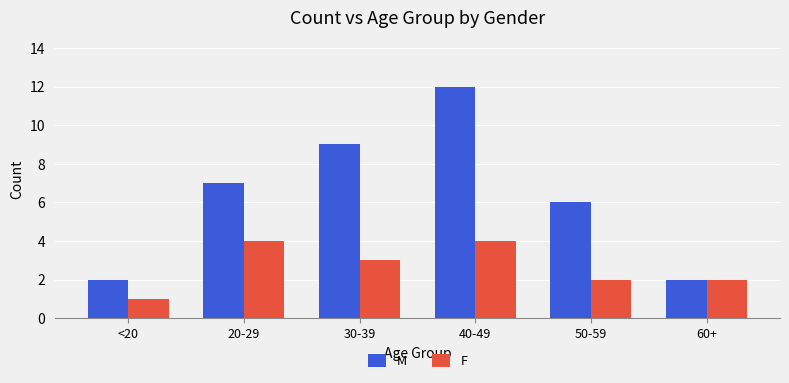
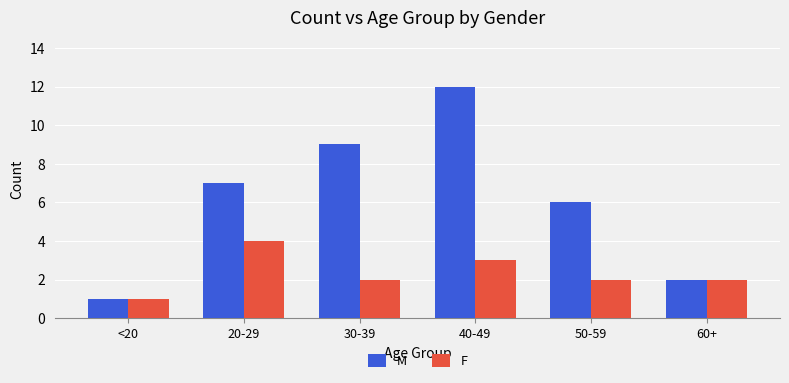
  {
    "M": {
-     "<20": 2,
+     "<20": 1,
      "20-29": 7,
      "30-39": 9,
      "40-49": 12,
      "50-59": 6,
      "60+": 2
    },
    "F": {
      "<20": 1,
      "20-29": 4,
-     "30-39": 3,
-     "40-49": 4,
+     "30-39": 2,
+     "40-49": 3,
      "50-59": 2,
      "60+": 2
    }
  }
